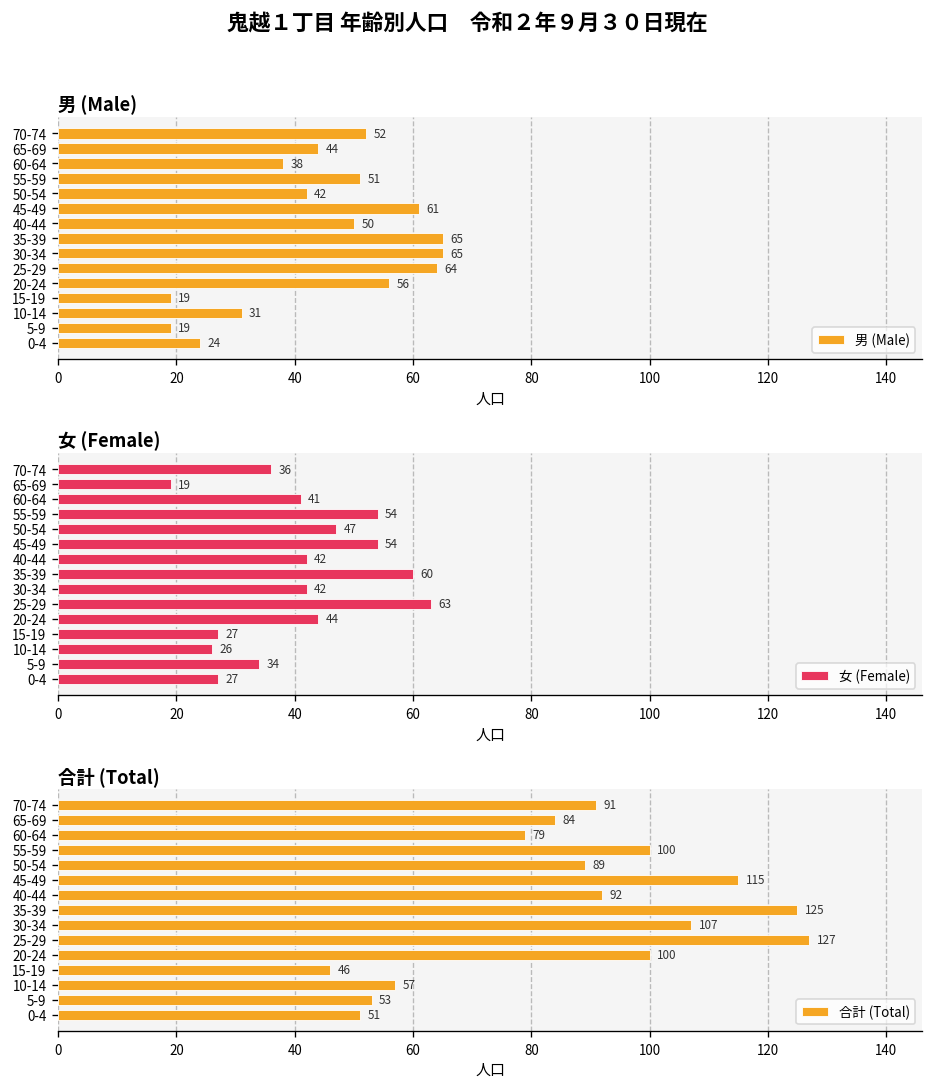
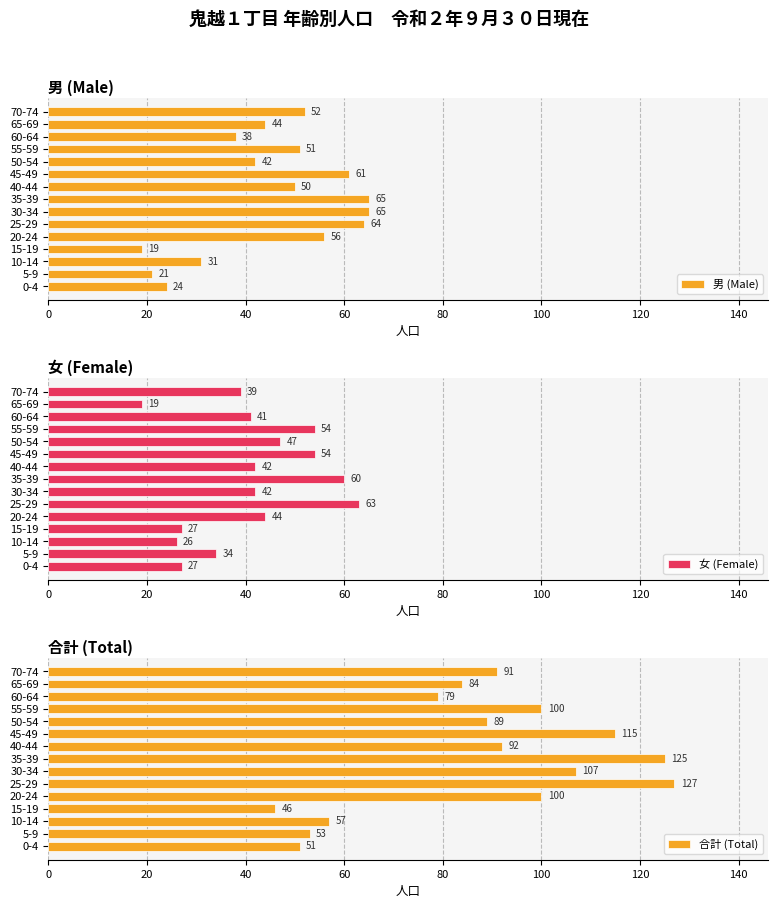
  {
    "男 (Male)": {
      "70-74": 52,
      "65-69": 44,
      "60-64": 38,
      "55-59": 51,
      "50-54": 42,
      "45-49": 61,
      "40-44": 50,
      "35-39": 65,
      "30-34": 65,
      "25-29": 64,
      "20-24": 56,
      "15-19": 19,
      "10-14": 31,
-     "5-9": 19,
+     "5-9": 21,
      "0-4": 24
    },
    "女 (Female)": {
-     "70-74": 36,
+     "70-74": 39,
      "65-69": 19,
      "60-64": 41,
      "55-59": 54,
      "50-54": 47,
      "45-49": 54,
      "40-44": 42,
      "35-39": 60,
      "30-34": 42,
      "25-29": 63,
      "20-24": 44,
      "15-19": 27,
      "10-14": 26,
      "5-9": 34,
      "0-4": 27
    },
    "合計 (Total)": {
      "70-74": 91,
      "65-69": 84,
      "60-64": 79,
      "55-59": 100,
      "50-54": 89,
      "45-49": 115,
      "40-44": 92,
      "35-39": 125,
      "30-34": 107,
      "25-29": 127,
      "20-24": 100,
      "15-19": 46,
      "10-14": 57,
      "5-9": 53,
      "0-4": 51
    }
  }
